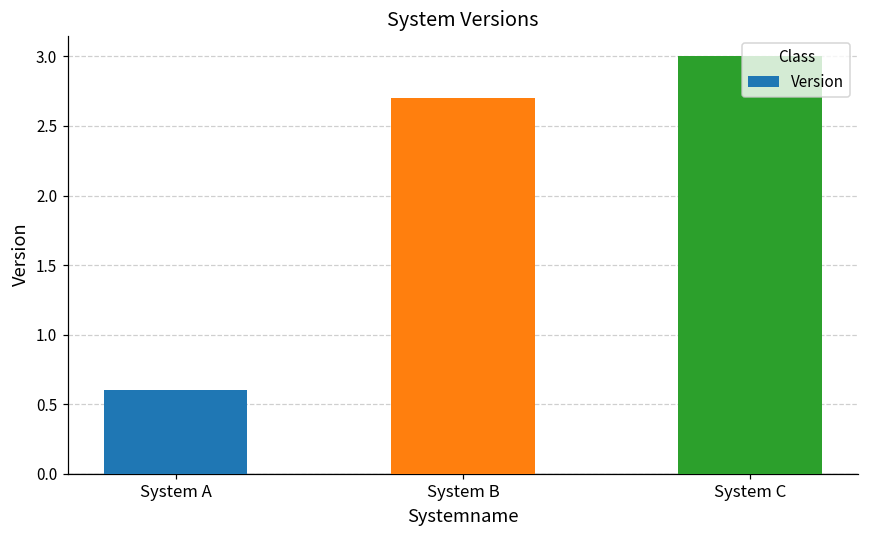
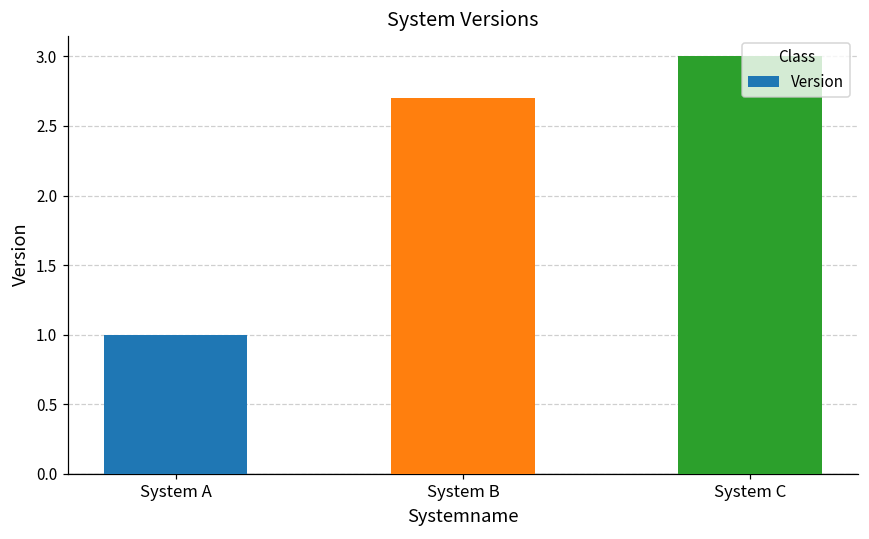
  {
-   "System A": 0.6,
+   "System A": 1.0,
    "System B": 2.7
  }
